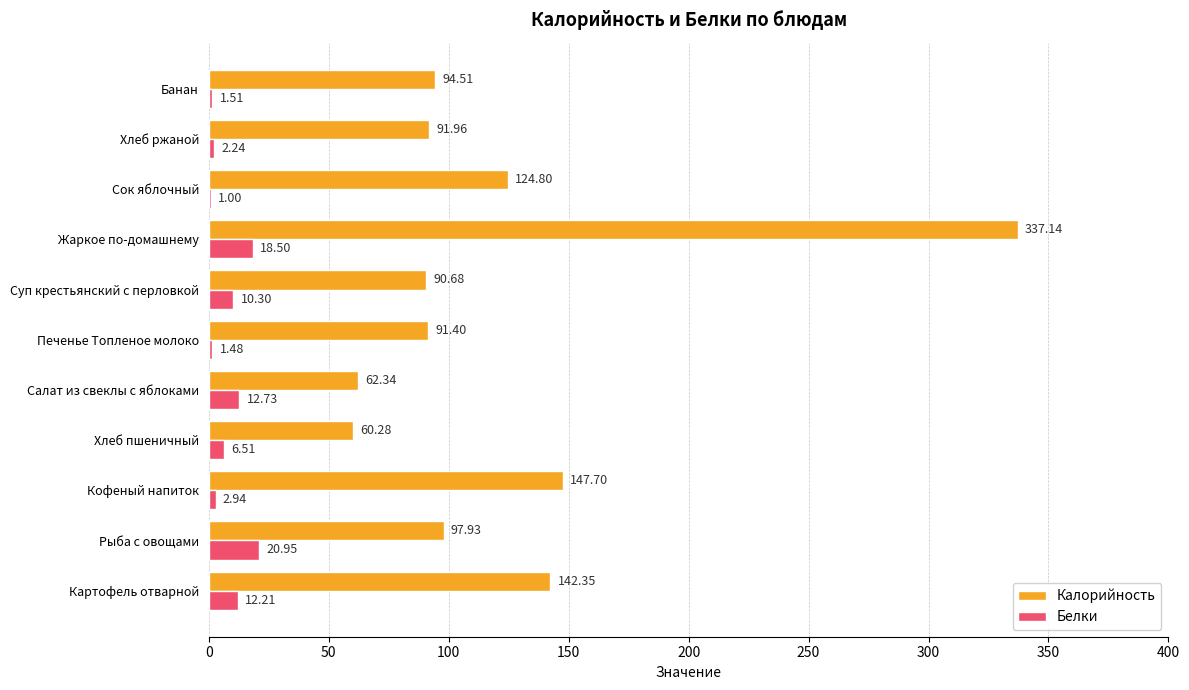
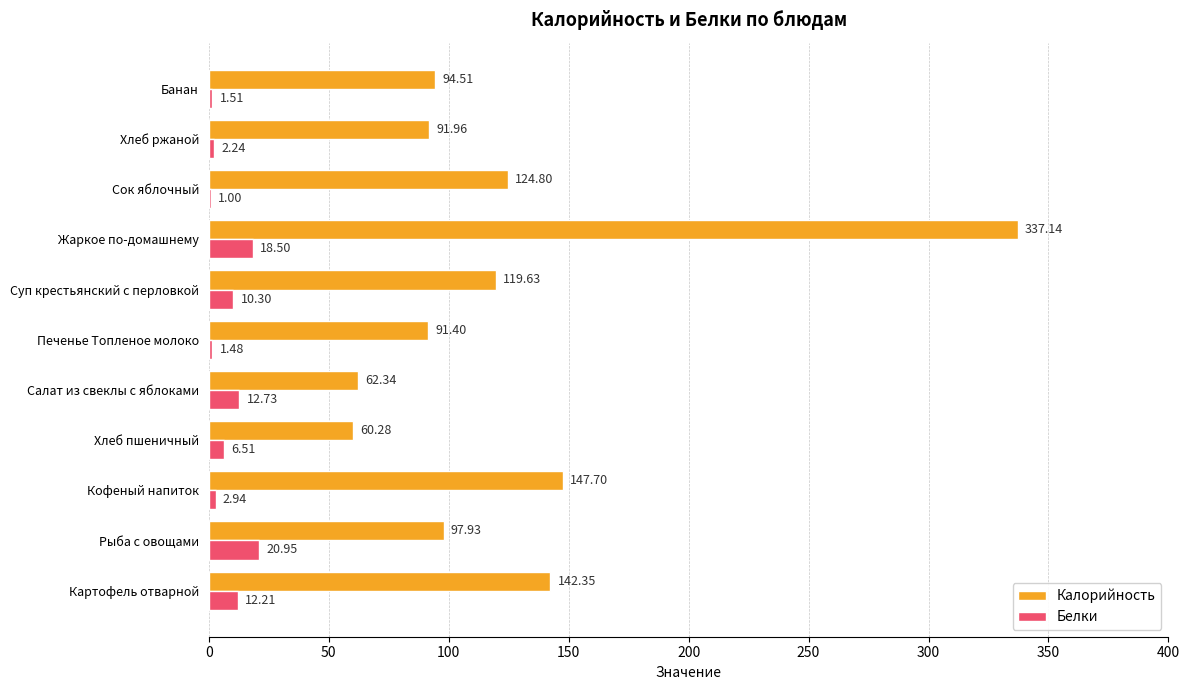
  {
    "Калорийность": {
      "Банан": 94.51,
      "Хлеб ржаной": 91.96,
      "Сок яблочный": 124.80,
      "Жаркое по-домашнему": 337.14,
-     "Суп крестьянский с перловкой": 90.68,
+     "Суп крестьянский с перловкой": 119.63,
      "Печенье Топленое молоко": 91.40,
      "Салат из свеклы с яблоками": 62.34,
      "Хлеб пшеничный": 60.28,
      "Кофеный напиток": 147.70,
      "Рыба с овощами": 97.93,
      "Картофель отварной": 142.35
    },
    "Белки": {
      "Банан": 1.51,
      "Хлеб ржаной": 2.24,
      "Сок яблочный": 1.00,
      "Жаркое по-домашнему": 18.50,
      "Суп крестьянский с перловкой": 10.30,
      "Печенье Топленое молоко": 1.48,
      "Салат из свеклы с яблоками": 12.73,
      "Хлеб пшеничный": 6.51,
      "Кофеный напиток": 2.94,
      "Рыба с овощами": 20.95,
      "Картофель отварной": 12.21
    }
  }
